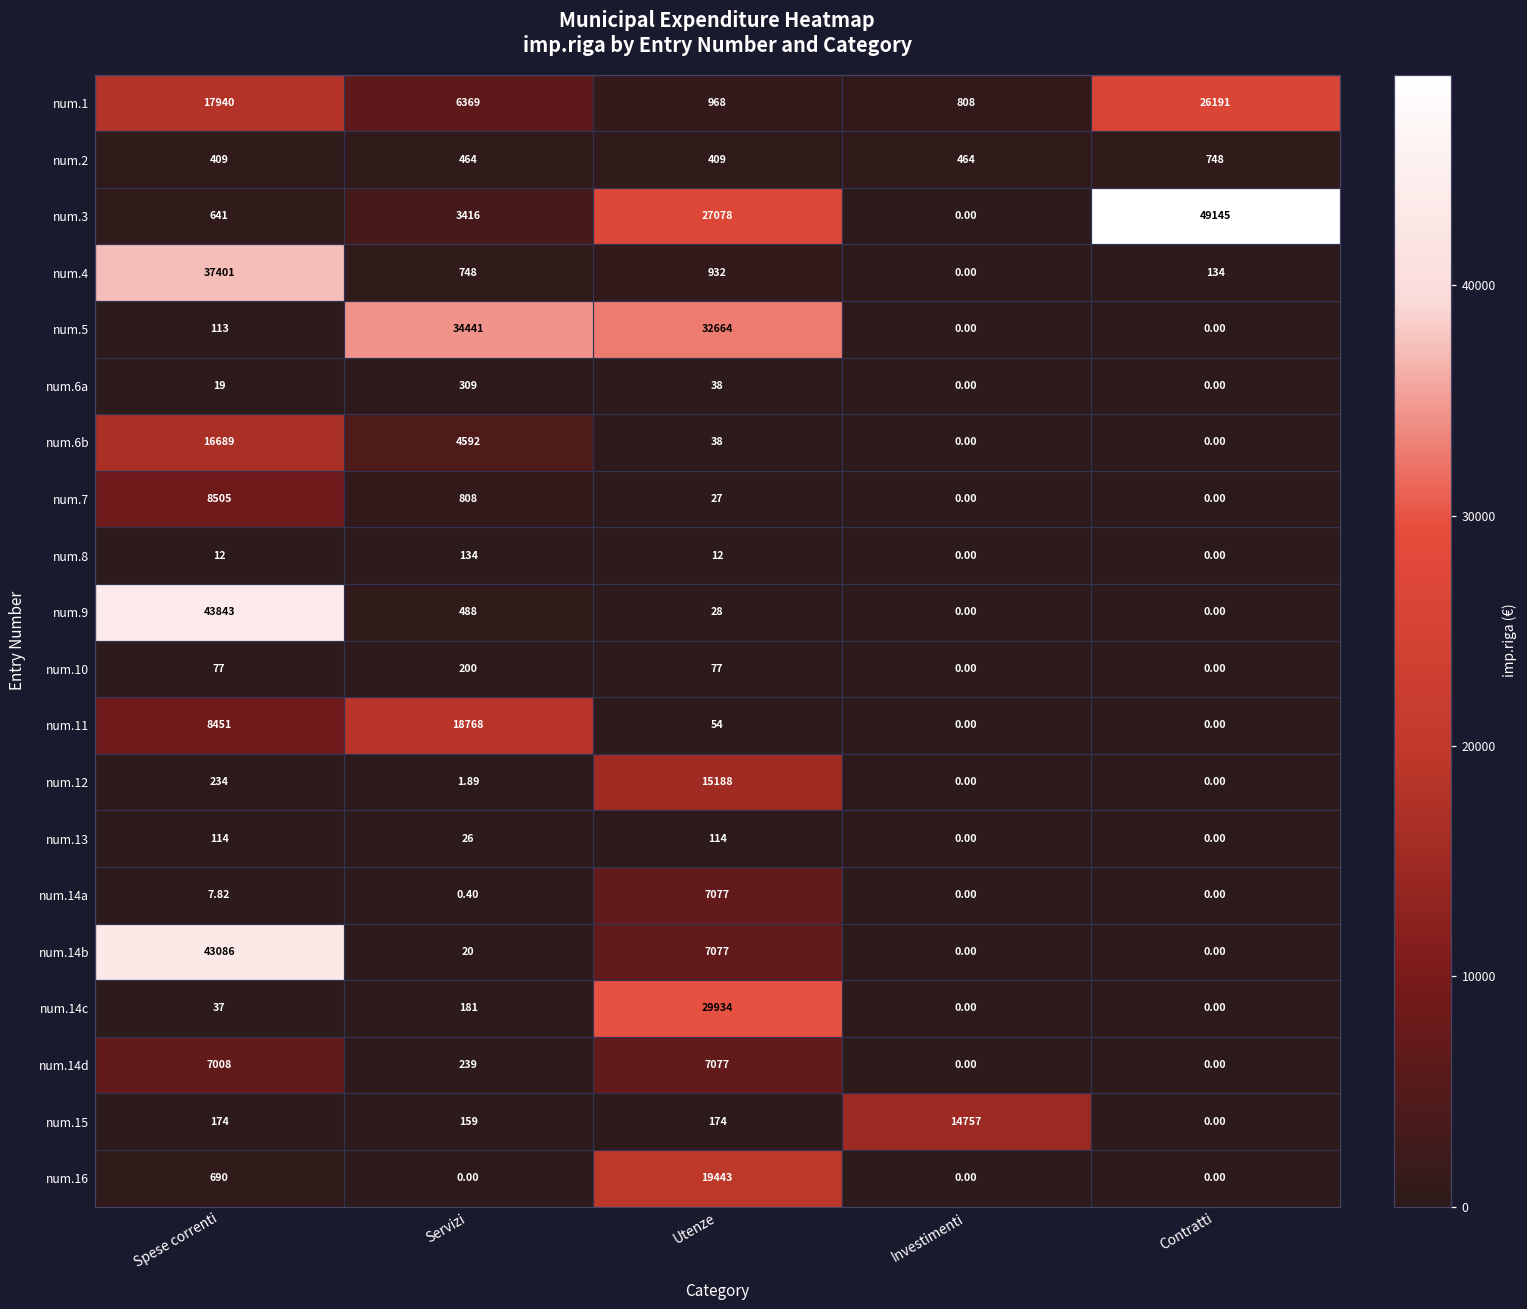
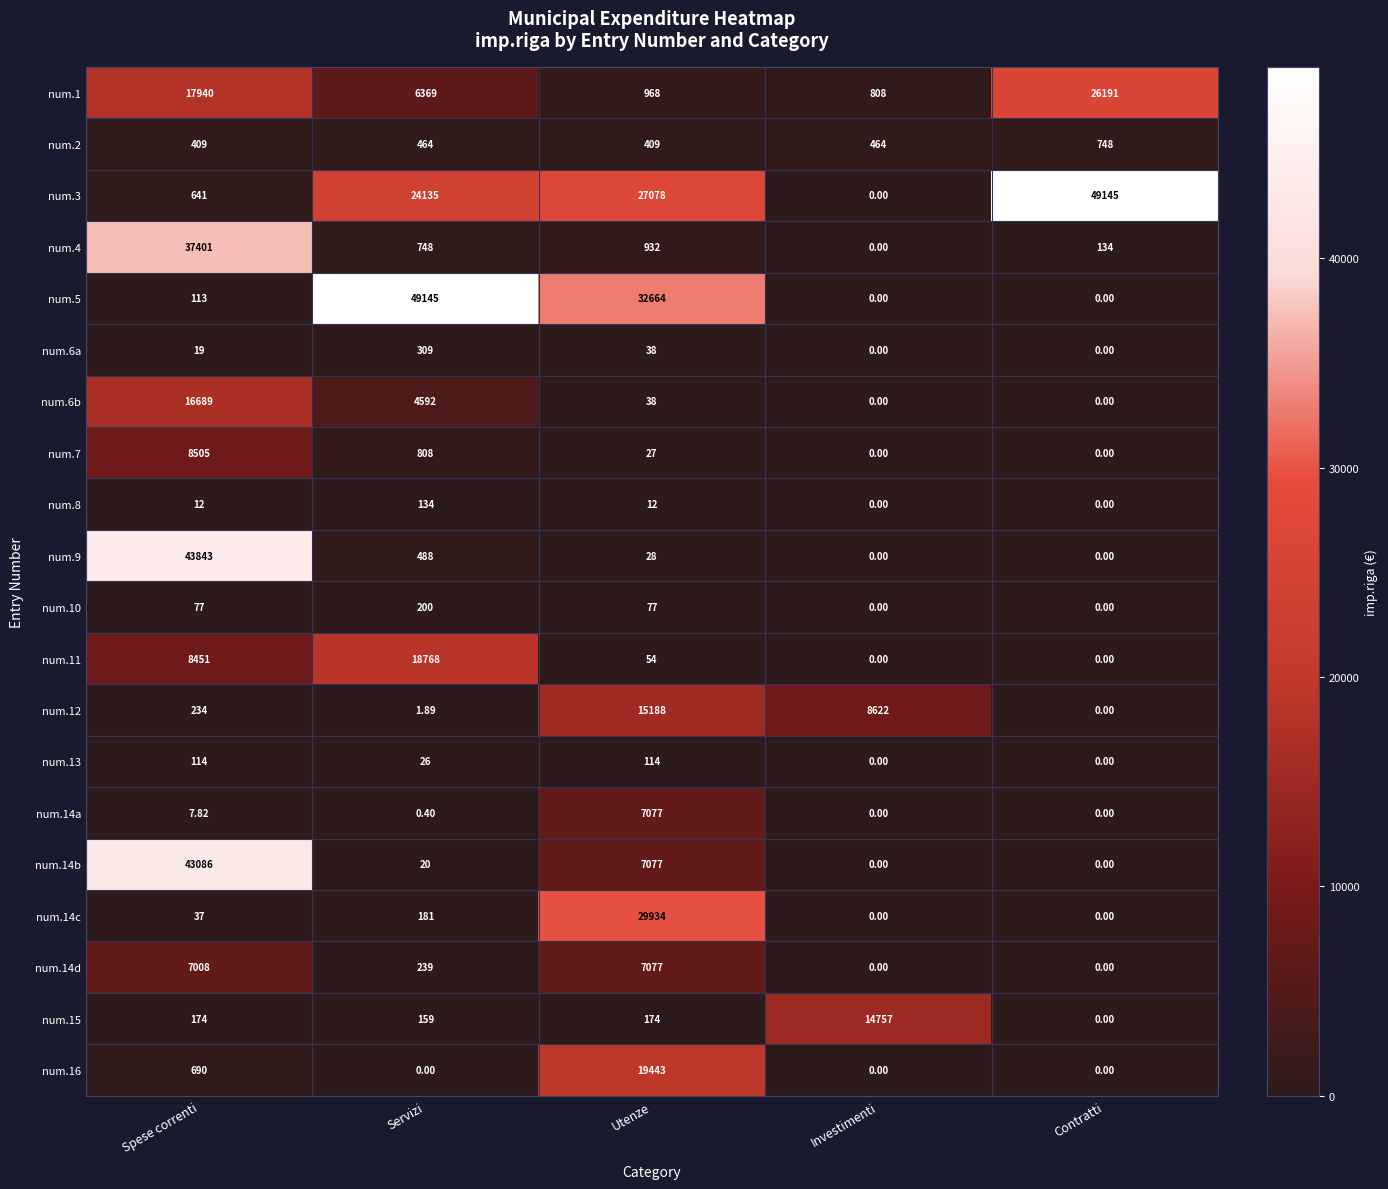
  {
    "num.1": {
      "Spese correnti": 17940,
      "Servizi": 6369,
      "Utenze": 968,
      "Investimenti": 808,
      "Contratti": 26191
    },
    "num.2": {
      "Spese correnti": 409,
      "Servizi": 464,
      "Utenze": 409,
      "Investimenti": 464,
      "Contratti": 748
    },
    "num.3": {
      "Spese correnti": 641,
-     "Servizi": 3416,
+     "Servizi": 24135,
      "Utenze": 27078,
      "Investimenti": 0.00,
      "Contratti": 49145
    },
    "num.4": {
      "Spese correnti": 37401,
      "Servizi": 748,
      "Utenze": 932,
      "Investimenti": 0.00,
      "Contratti": 134
    },
    "num.5": {
      "Spese correnti": 113,
-     "Servizi": 34441,
+     "Servizi": 49145,
      "Utenze": 32664,
      "Investimenti": 0.00,
      "Contratti": 0.00
    },
    "num.6a": {
      "Spese correnti": 19,
      "Servizi": 309,
      "Utenze": 38,
      "Investimenti": 0.00,
      "Contratti": 0.00
    },
    "num.6b": {
      "Spese correnti": 16689,
      "Servizi": 4592,
      "Utenze": 38,
      "Investimenti": 0.00,
      "Contratti": 0.00
    },
    "num.7": {
      "Spese correnti": 8505,
      "Servizi": 808,
      "Utenze": 27,
      "Investimenti": 0.00,
      "Contratti": 0.00
    },
    "num.8": {
      "Spese correnti": 12,
      "Servizi": 134,
      "Utenze": 12,
      "Investimenti": 0.00,
      "Contratti": 0.00
    },
    "num.9": {
      "Spese correnti": 43843,
      "Servizi": 488,
      "Utenze": 28,
      "Investimenti": 0.00,
      "Contratti": 0.00
    },
    "num.10": {
      "Spese correnti": 77,
      "Servizi": 200,
      "Utenze": 77,
      "Investimenti": 0.00,
      "Contratti": 0.00
    },
    "num.11": {
      "Spese correnti": 8451,
      "Servizi": 18768,
      "Utenze": 54,
      "Investimenti": 0.00,
      "Contratti": 0.00
    },
    "num.12": {
      "Spese correnti": 234,
      "Servizi": 1.89,
      "Utenze": 15188,
-     "Investimenti": 0.00,
+     "Investimenti": 8622,
      "Contratti": 0.00
    },
    "num.13": {
      "Spese correnti": 114,
      "Servizi": 26,
      "Utenze": 114,
      "Investimenti": 0.00,
      "Contratti": 0.00
    },
    "num.14a": {
      "Spese correnti": 7.82,
      "Servizi": 0.40,
      "Utenze": 7077,
      "Investimenti": 0.00,
      "Contratti": 0.00
    },
    "num.14b": {
      "Spese correnti": 43086,
      "Servizi": 20,
      "Utenze": 7077,
      "Investimenti": 0.00,
      "Contratti": 0.00
    },
    "num.14c": {
      "Spese correnti": 37,
      "Servizi": 181,
      "Utenze": 29934,
      "Investimenti": 0.00,
      "Contratti": 0.00
    },
    "num.14d": {
      "Spese correnti": 7008,
      "Servizi": 239,
      "Utenze": 7077,
      "Investimenti": 0.00,
      "Contratti": 0.00
    },
    "num.15": {
      "Spese correnti": 174,
      "Servizi": 159,
      "Utenze": 174,
      "Investimenti": 14757,
      "Contratti": 0.00
    },
    "num.16": {
      "Spese correnti": 690,
      "Servizi": 0.00,
      "Utenze": 19443,
      "Investimenti": 0.00,
      "Contratti": 0.00
    }
  }
